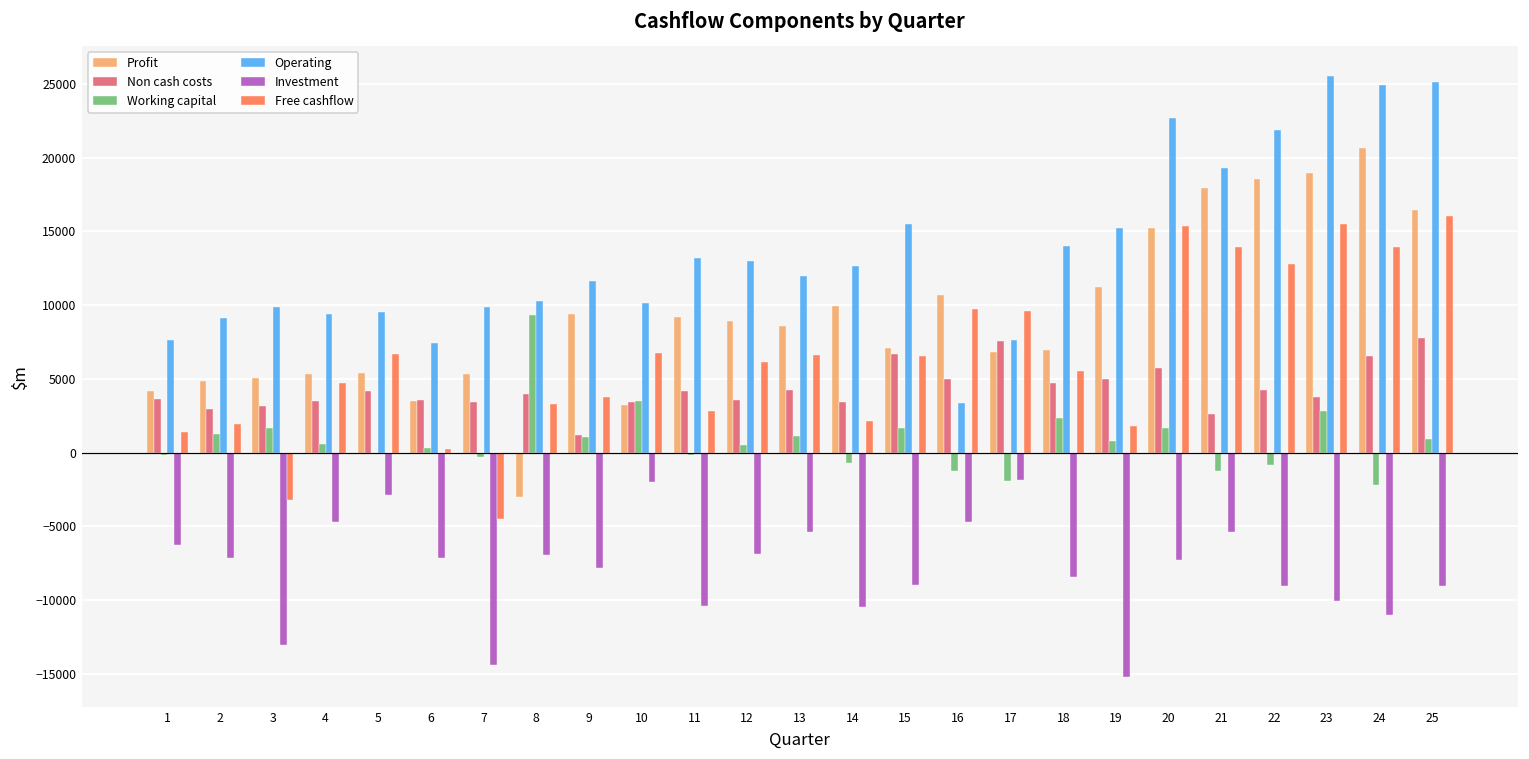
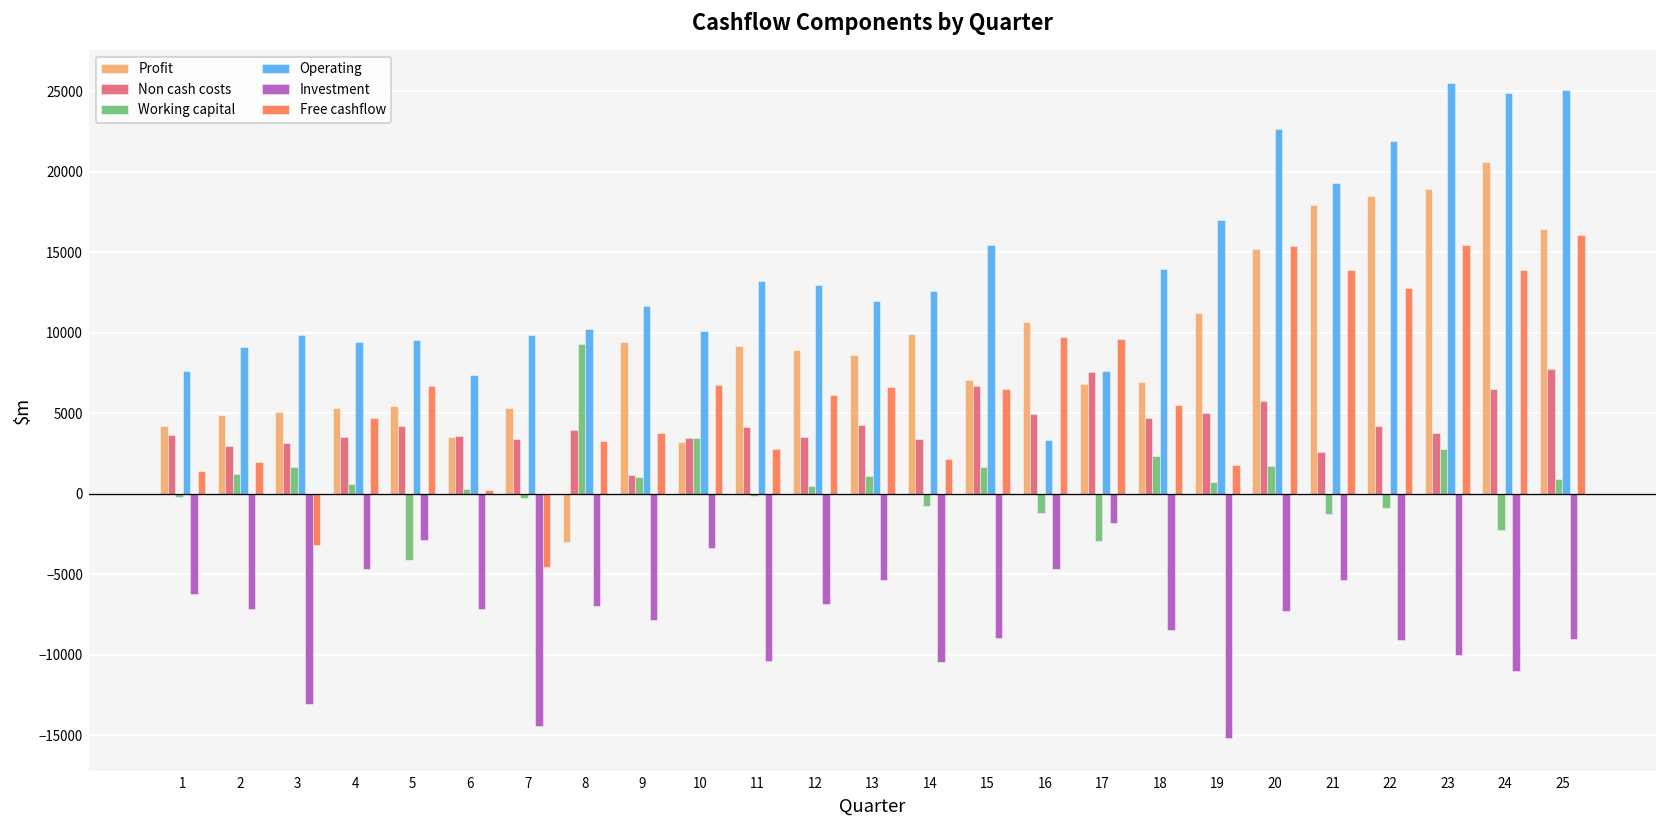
  {
    "Profit": {
      "1": 4200,
      "2": 4900,
      "3": 5100,
      "4": 5300,
      "5": 5400,
      "6": 3500,
      "7": 5400,
      "8": -3000,
      "9": 9400,
      "10": 3200,
      "11": 9200,
      "12": 8900,
      "13": 8600,
      "14": 9900,
      "15": 7100,
      "16": 10700,
      "17": 6800,
      "18": 7000,
      "19": 11200,
      "20": 15200,
      "21": 17900,
      "22": 18500,
      "23": 18900,
      "24": 20600,
      "25": 16400
    },
    "Working capital": {
      "2": 1300,
      "3": 1600,
      "4": 600,
-     "5": -100,
+     "5": -4100,
      "6": 300,
      "7": -300,
      "8": 9300,
      "9": 1100,
      "10": 3500,
      "12": 500,
      "13": 1100,
      "14": -700,
      "15": 1700,
      "16": -1200,
-     "17": -1900,
+     "17": -3000,
      "18": 2300,
      "19": 800,
      "20": 1700,
      "21": -1200,
      "22": -900,
      "23": 2800,
      "24": -2200,
      "25": 900
    },
    "Operating": {
      "1": 7700,
      "2": 9100,
      "3": 9800,
      "4": 9400,
      "5": 9500,
      "6": 7400,
      "7": 9900,
      "8": 10300,
      "9": 11600,
      "10": 10100,
      "11": 13200,
      "12": 13000,
      "13": 12000,
      "14": 12600,
      "15": 15500,
      "16": 3400,
      "17": 7600,
      "18": 14000,
-     "19": 15200,
+     "19": 17000,
      "20": 22700,
      "21": 19300,
      "22": 21900,
      "23": 25500,
      "24": 24900,
      "25": 25100
    },
    "Investment": {
      "1": -6200,
      "2": -7200,
      "3": -13000,
      "4": -4700,
      "5": -2900,
      "6": -7200,
      "7": -14400,
      "8": -7000,
      "9": -7800,
-     "10": -2000,
+     "10": -3400,
      "11": -10400,
      "12": -6900,
      "13": -5400,
      "14": -10500,
      "15": -8900,
      "16": -4700,
      "17": -1800,
      "18": -8400,
      "19": -15200,
      "20": -7300,
      "21": -5400,
      "22": -9100,
      "23": -10100,
      "24": -11000,
      "25": -9100
    }
  }
